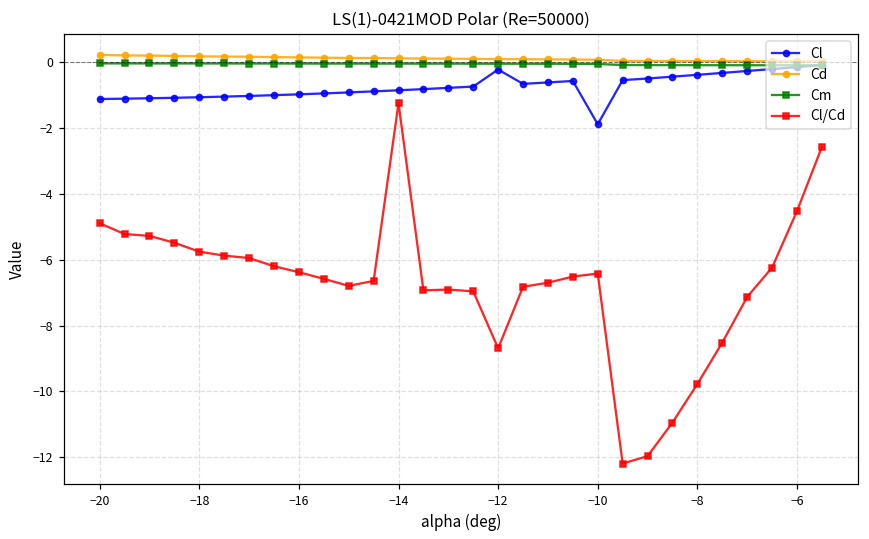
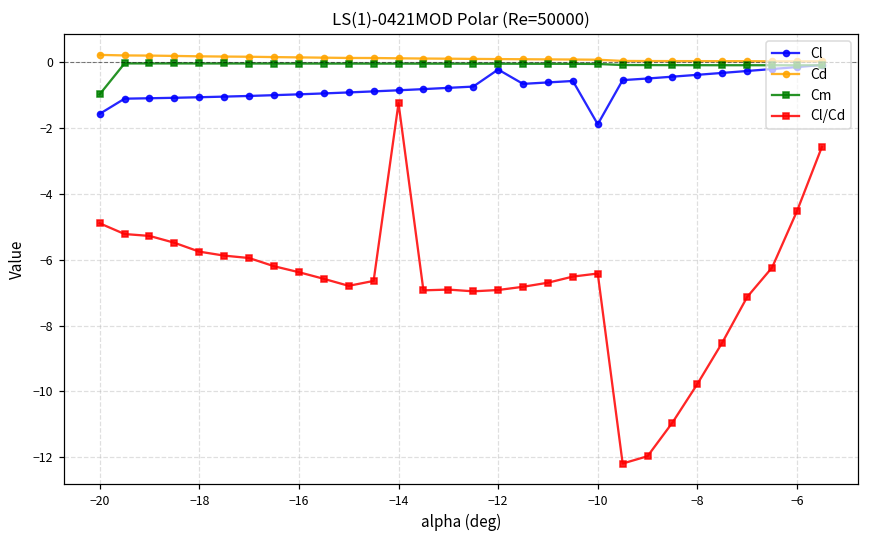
  {
    "Cl": {
-     "−20": -1.1,
+     "−20": -1.6,
      "−18": -1.1,
      "−16": -1.0,
      "−14": -0.8,
      "−12": -0.2,
      "−10": -1.9,
      "−8": -0.4
    },
    "Cd": {
      "−20": 0.2,
      "−18": 0.2,
      "−16": 0.2,
      "−14": 0.1,
      "−12": 0.1,
      "−10": 0.1,
      "−8": 0.0
    },
    "Cm": {
-     "−20": 0.0,
+     "−20": -1.0,
      "−18": 0.0,
      "−16": 0.0,
      "−14": 0.0,
      "−12": 0.0,
      "−10": 0.0,
      "−8": -0.1
    },
    "Cl/Cd": {
      "−20": -4.9,
      "−18": -5.8,
      "−16": -6.4,
      "−14": -1.2,
-     "−12": -8.7,
+     "−12": -6.9,
      "−10": -6.4,
      "−8": -9.8,
      "−6": -4.5
    }
  }
